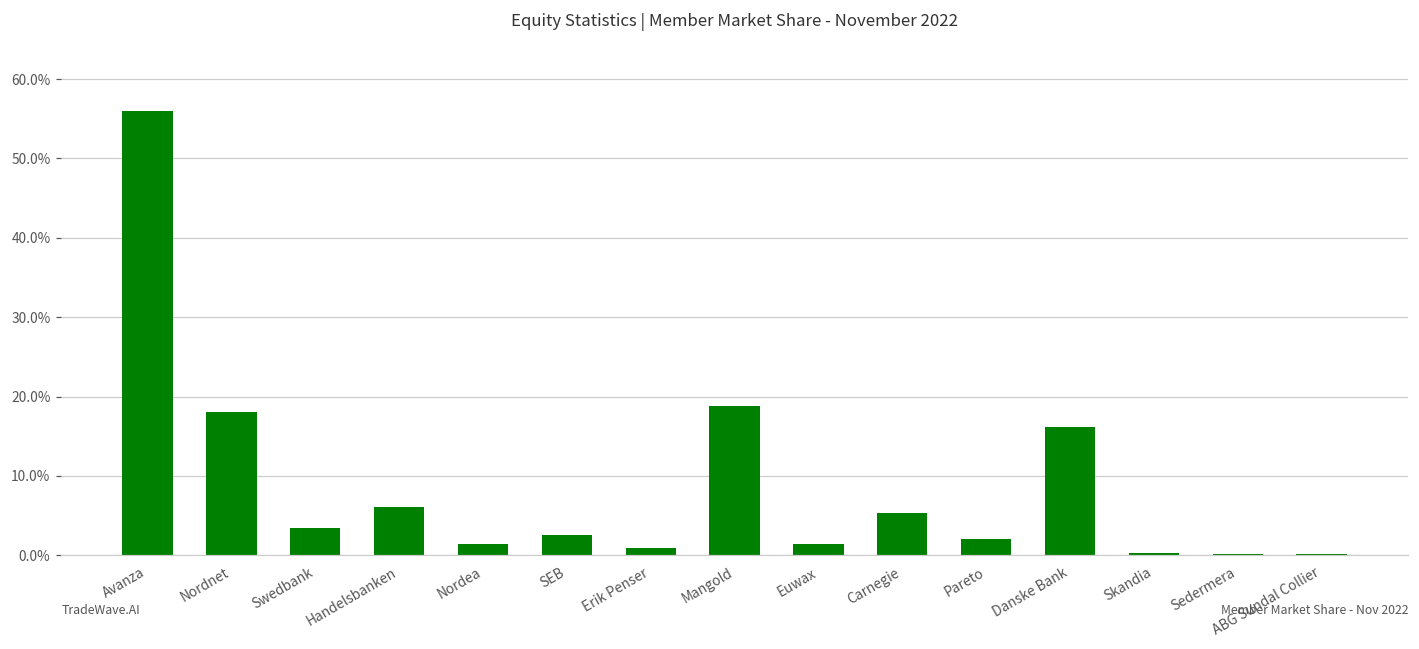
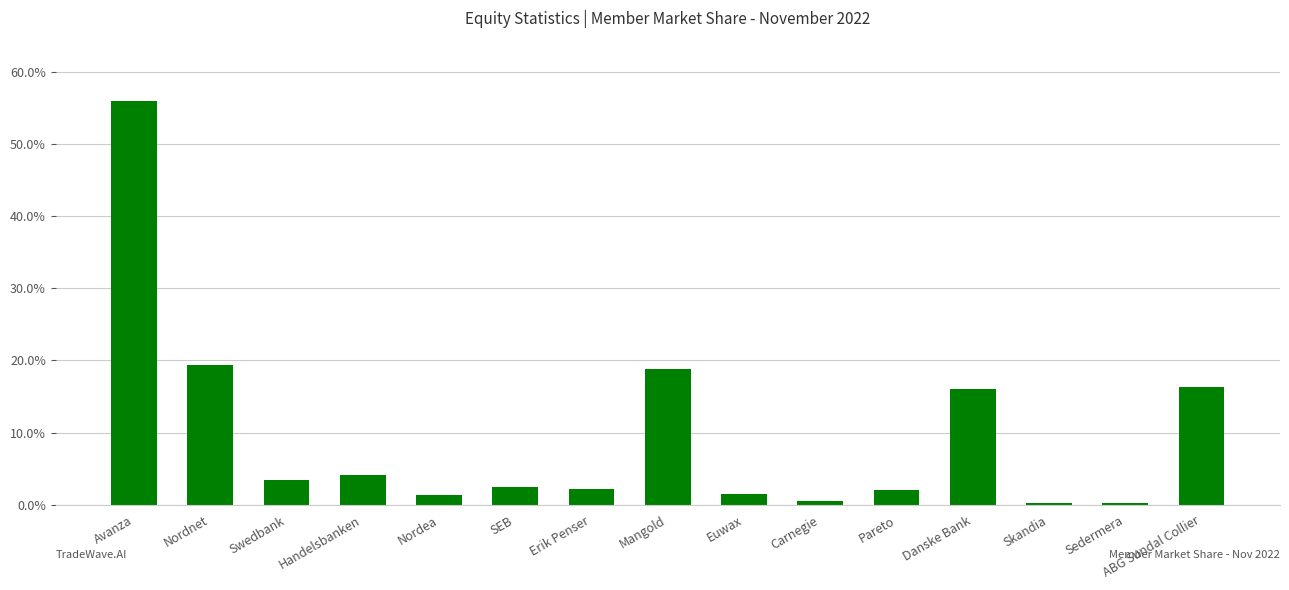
  {
    "Avanza": "56%",
-   "Nordnet": "18%",
+   "Nordnet": "19%",
    "Swedbank": "3%",
-   "Handelsbanken": "6%",
+   "Handelsbanken": "4%",
    "Nordea": "1%",
    "SEB": "3%",
-   "Erik Penser": "1%",
+   "Erik Penser": "2%",
    "Mangold": "19%",
    "Euwax": "1%",
-   "Carnegie": "5%",
+   "Carnegie": "1%",
    "Pareto": "2%",
    "Danske Bank": "16%",
-   "ABG Sundal Collier": "0%"
+   "ABG Sundal Collier": "16%"
  }
